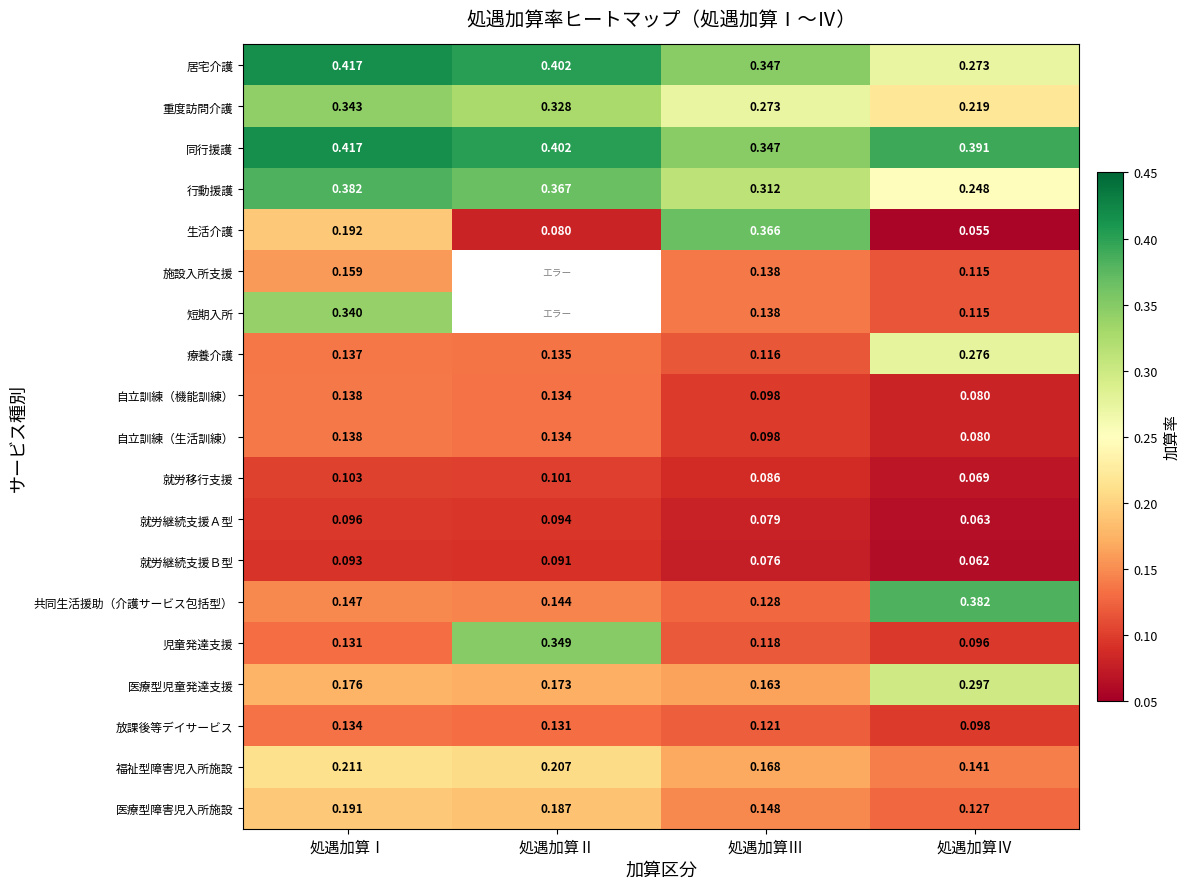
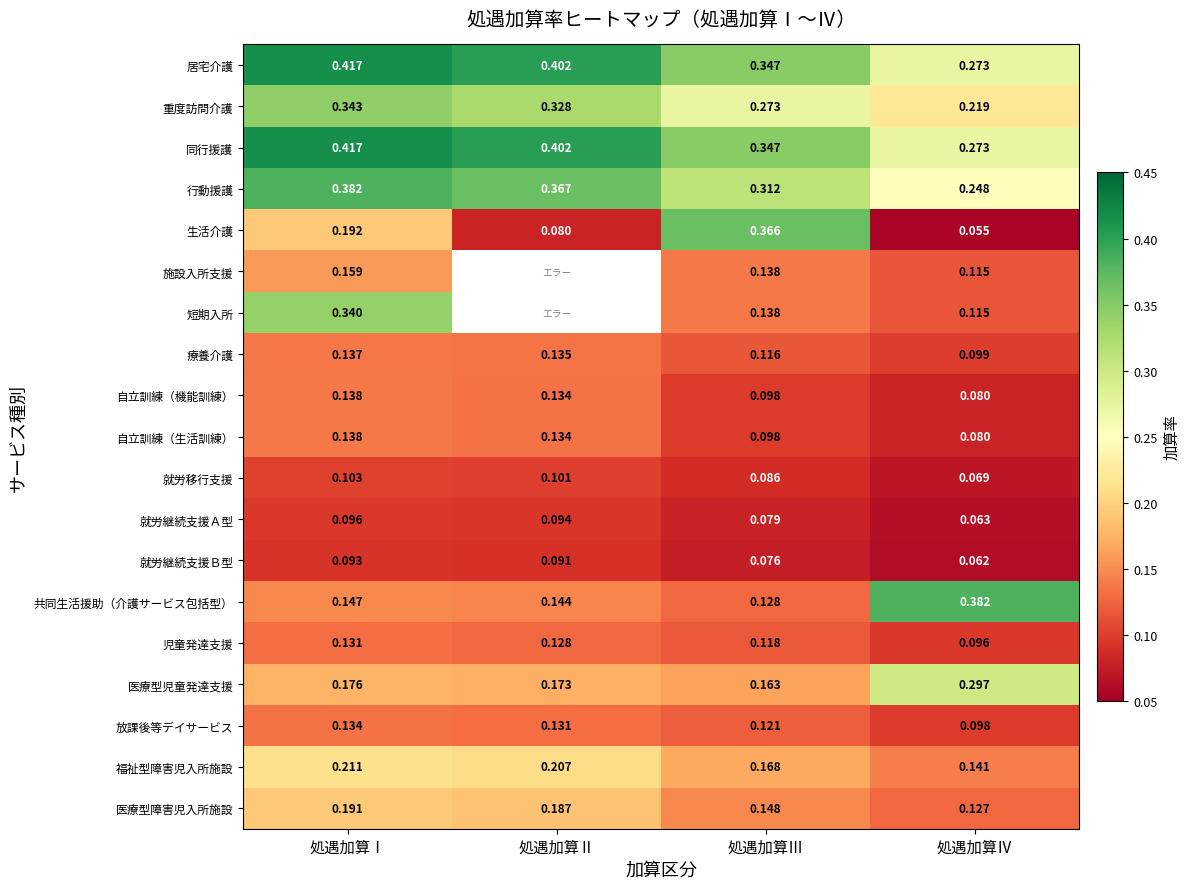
  {
    "居宅介護": {
      "処遇加算Ⅰ": 0.417,
      "処遇加算Ⅱ": 0.402,
      "処遇加算Ⅲ": 0.347,
      "処遇加算Ⅳ": 0.273
    },
    "重度訪問介護": {
      "処遇加算Ⅰ": 0.343,
      "処遇加算Ⅱ": 0.328,
      "処遇加算Ⅲ": 0.273,
      "処遇加算Ⅳ": 0.219
    },
    "同行援護": {
      "処遇加算Ⅰ": 0.417,
      "処遇加算Ⅱ": 0.402,
      "処遇加算Ⅲ": 0.347,
-     "処遇加算Ⅳ": 0.391
+     "処遇加算Ⅳ": 0.273
    },
    "行動援護": {
      "処遇加算Ⅰ": 0.382,
      "処遇加算Ⅱ": 0.367,
      "処遇加算Ⅲ": 0.312,
      "処遇加算Ⅳ": 0.248
    },
    "生活介護": {
      "処遇加算Ⅰ": 0.192,
      "処遇加算Ⅱ": 0.080,
      "処遇加算Ⅲ": 0.366,
      "処遇加算Ⅳ": 0.055
    },
    "施設入所支援": {
      "処遇加算Ⅰ": 0.159,
      "処遇加算Ⅲ": 0.138,
      "処遇加算Ⅳ": 0.115
    },
    "短期入所": {
      "処遇加算Ⅰ": 0.340,
      "処遇加算Ⅲ": 0.138,
      "処遇加算Ⅳ": 0.115
    },
    "療養介護": {
      "処遇加算Ⅰ": 0.137,
      "処遇加算Ⅱ": 0.135,
      "処遇加算Ⅲ": 0.116,
-     "処遇加算Ⅳ": 0.276
+     "処遇加算Ⅳ": 0.099
    },
    "自立訓練（機能訓練）": {
      "処遇加算Ⅰ": 0.138,
      "処遇加算Ⅱ": 0.134,
      "処遇加算Ⅲ": 0.098,
      "処遇加算Ⅳ": 0.080
    },
    "自立訓練（生活訓練）": {
      "処遇加算Ⅰ": 0.138,
      "処遇加算Ⅱ": 0.134,
      "処遇加算Ⅲ": 0.098,
      "処遇加算Ⅳ": 0.080
    },
    "就労移行支援": {
      "処遇加算Ⅰ": 0.103,
      "処遇加算Ⅱ": 0.101,
      "処遇加算Ⅲ": 0.086,
      "処遇加算Ⅳ": 0.069
    },
    "就労継続支援Ａ型": {
      "処遇加算Ⅰ": 0.096,
      "処遇加算Ⅱ": 0.094,
      "処遇加算Ⅲ": 0.079,
      "処遇加算Ⅳ": 0.063
    },
    "就労継続支援Ｂ型": {
      "処遇加算Ⅰ": 0.093,
      "処遇加算Ⅱ": 0.091,
      "処遇加算Ⅲ": 0.076,
      "処遇加算Ⅳ": 0.062
    },
    "共同生活援助（介護サービス包括型）": {
      "処遇加算Ⅰ": 0.147,
      "処遇加算Ⅱ": 0.144,
      "処遇加算Ⅲ": 0.128,
      "処遇加算Ⅳ": 0.382
    },
    "児童発達支援": {
      "処遇加算Ⅰ": 0.131,
-     "処遇加算Ⅱ": 0.349,
+     "処遇加算Ⅱ": 0.128,
      "処遇加算Ⅲ": 0.118,
      "処遇加算Ⅳ": 0.096
    },
    "医療型児童発達支援": {
      "処遇加算Ⅰ": 0.176,
      "処遇加算Ⅱ": 0.173,
      "処遇加算Ⅲ": 0.163,
      "処遇加算Ⅳ": 0.297
    },
    "放課後等デイサービス": {
      "処遇加算Ⅰ": 0.134,
      "処遇加算Ⅱ": 0.131,
      "処遇加算Ⅲ": 0.121,
      "処遇加算Ⅳ": 0.098
    },
    "福祉型障害児入所施設": {
      "処遇加算Ⅰ": 0.211,
      "処遇加算Ⅱ": 0.207,
      "処遇加算Ⅲ": 0.168,
      "処遇加算Ⅳ": 0.141
    },
    "医療型障害児入所施設": {
      "処遇加算Ⅰ": 0.191,
      "処遇加算Ⅱ": 0.187,
      "処遇加算Ⅲ": 0.148,
      "処遇加算Ⅳ": 0.127
    }
  }
